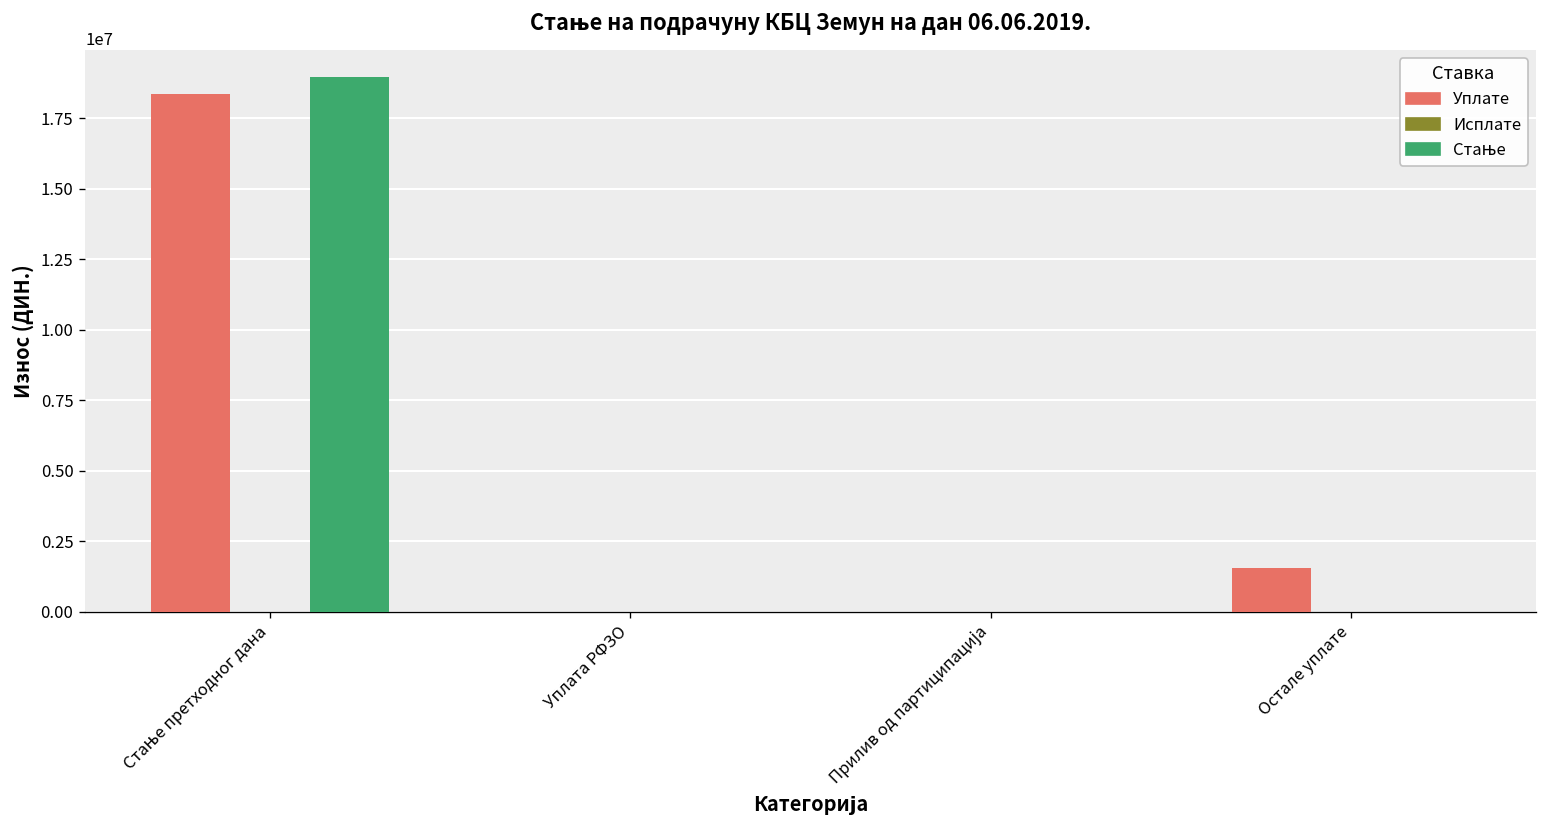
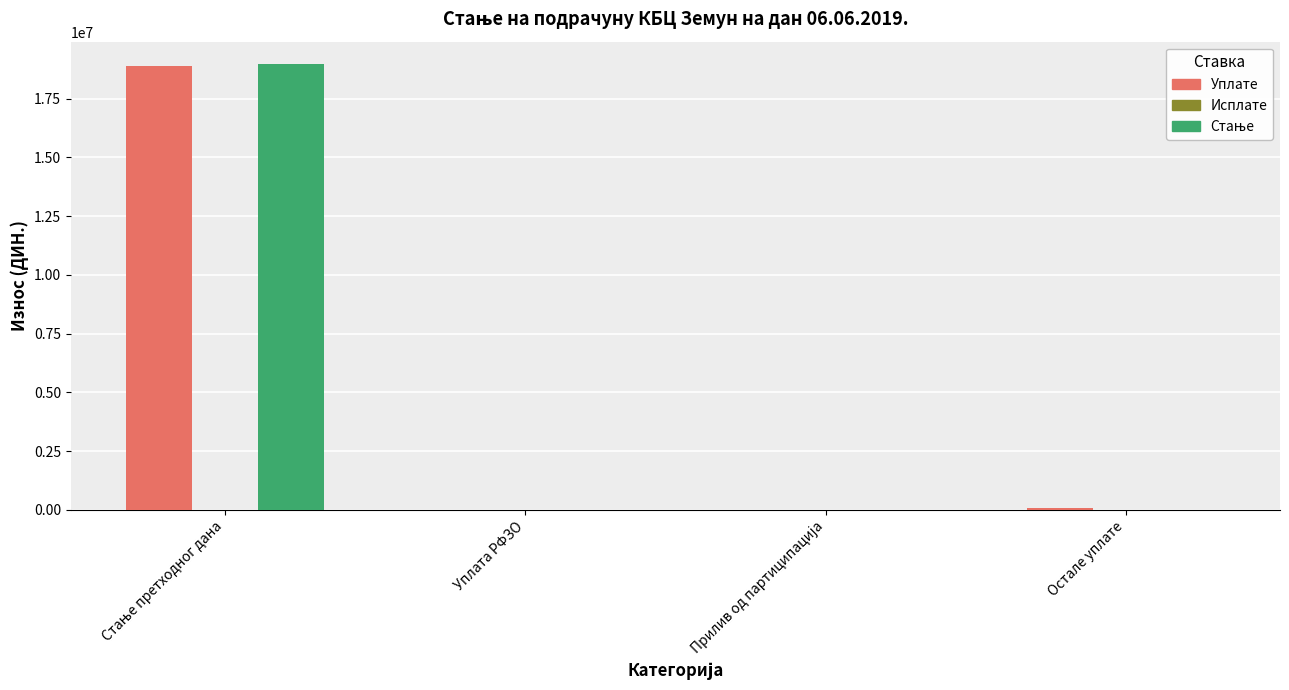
  {
    "Уплате": {
-     "Стање претходног дана": 18400000,
+     "Стање претходног дана": 18900000,
      "Уплата РФЗО": 0,
      "Прилив од партиципација": 0,
-     "Остале уплате": 1500000
+     "Остале уплате": 100000
    },
    "Исплате": {
      "Стање претходног дана": 0,
      "Уплата РФЗО": 0,
      "Прилив од партиципација": 0,
      "Остале уплате": 0
    },
    "Стање": {
      "Стање претходног дана": 19000000,
      "Уплата РФЗО": 0,
      "Прилив од партиципација": 0,
      "Остале уплате": 0
    }
  }
